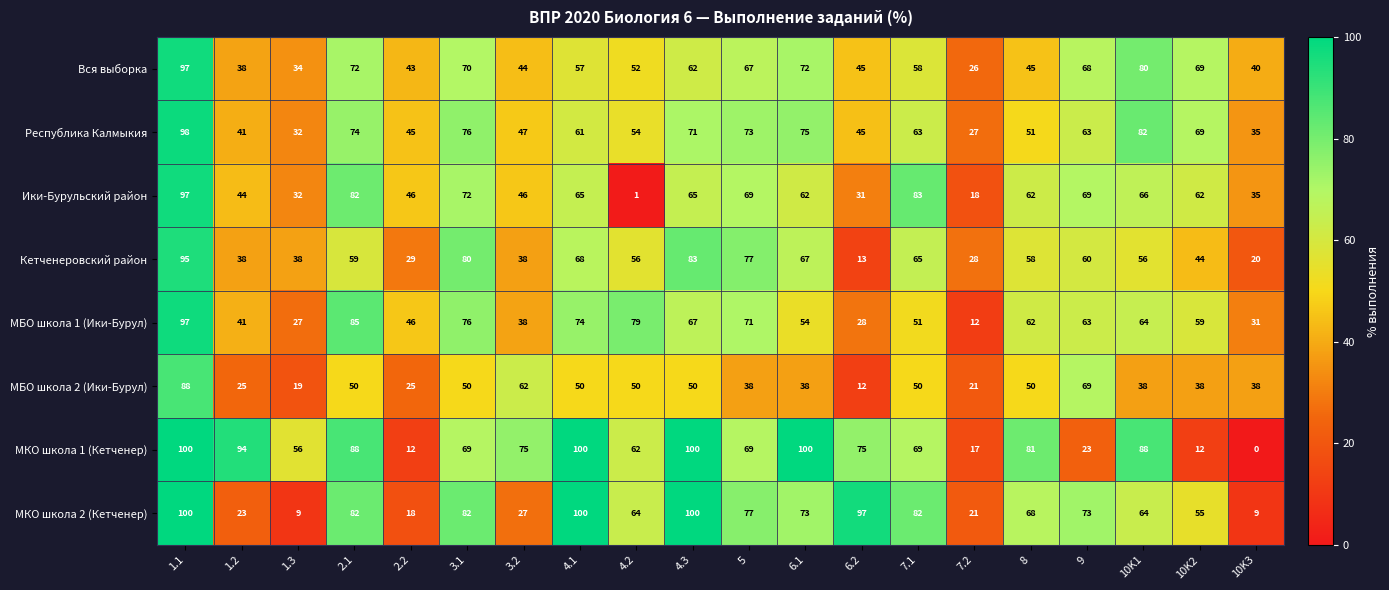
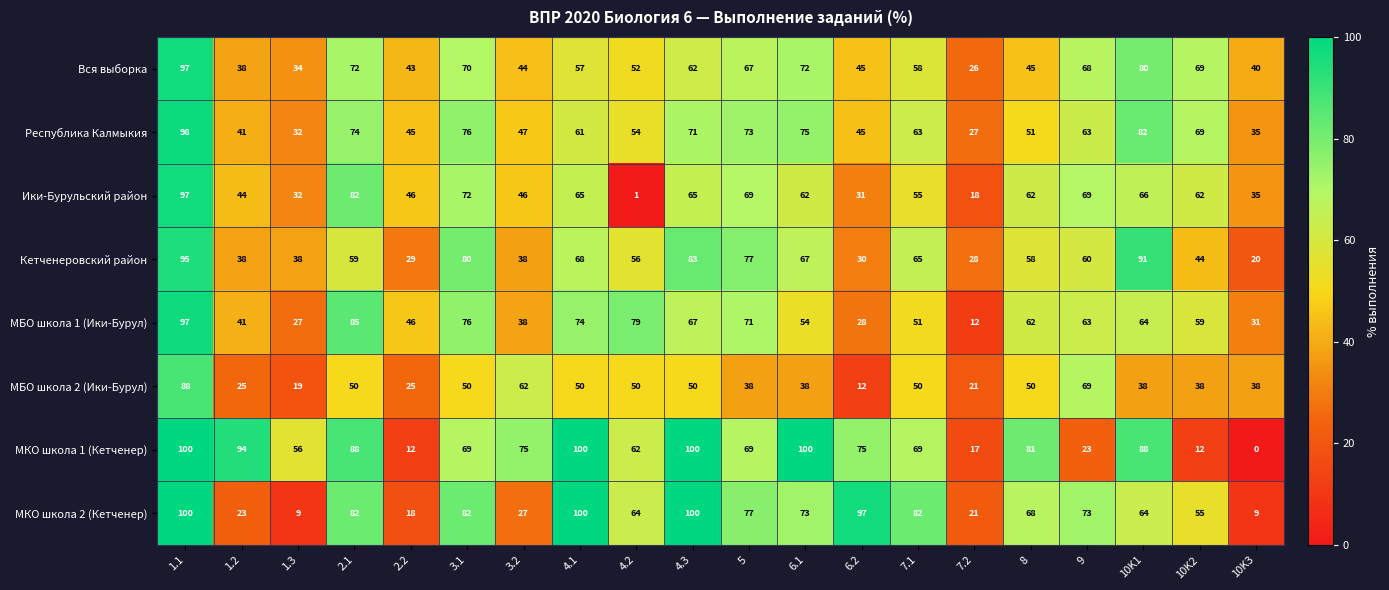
  {
    "Вся выборка": {
      "1.1": 97,
      "1.2": 38,
      "1.3": 34,
      "2.1": 72,
      "2.2": 43,
      "3.1": 70,
      "3.2": 44,
      "4.1": 57,
      "4.2": 52,
      "4.3": 62,
      "5": 67,
      "6.1": 72,
      "6.2": 45,
      "7.1": 58,
      "7.2": 26,
      "8": 45,
      "9": 68,
      "10K1": 80,
      "10K2": 69,
      "10K3": 40
    },
    "Республика Калмыкия": {
      "1.1": 98,
      "1.2": 41,
      "1.3": 32,
      "2.1": 74,
      "2.2": 45,
      "3.1": 76,
      "3.2": 47,
      "4.1": 61,
      "4.2": 54,
      "4.3": 71,
      "5": 73,
      "6.1": 75,
      "6.2": 45,
      "7.1": 63,
      "7.2": 27,
      "8": 51,
      "9": 63,
      "10K1": 82,
      "10K2": 69,
      "10K3": 35
    },
    "Ики-Бурульский район": {
      "1.1": 97,
      "1.2": 44,
      "1.3": 32,
      "2.1": 82,
      "2.2": 46,
      "3.1": 72,
      "3.2": 46,
      "4.1": 65,
      "4.2": 1,
      "4.3": 65,
      "5": 69,
      "6.1": 62,
      "6.2": 31,
-     "7.1": 83,
+     "7.1": 55,
      "7.2": 18,
      "8": 62,
      "9": 69,
      "10K1": 66,
      "10K2": 62,
      "10K3": 35
    },
    "Кетченеровский район": {
      "1.1": 95,
      "1.2": 38,
      "1.3": 38,
      "2.1": 59,
      "2.2": 29,
      "3.1": 80,
      "3.2": 38,
      "4.1": 68,
      "4.2": 56,
      "4.3": 83,
      "5": 77,
      "6.1": 67,
-     "6.2": 13,
+     "6.2": 30,
      "7.1": 65,
      "7.2": 28,
      "8": 58,
      "9": 60,
-     "10K1": 56,
+     "10K1": 91,
      "10K2": 44,
      "10K3": 20
    },
    "МБО школа 1 (Ики-Бурул)": {
      "1.1": 97,
      "1.2": 41,
      "1.3": 27,
      "2.1": 85,
      "2.2": 46,
      "3.1": 76,
      "3.2": 38,
      "4.1": 74,
      "4.2": 79,
      "4.3": 67,
      "5": 71,
      "6.1": 54,
      "6.2": 28,
      "7.1": 51,
      "7.2": 12,
      "8": 62,
      "9": 63,
      "10K1": 64,
      "10K2": 59,
      "10K3": 31
    },
    "МБО школа 2 (Ики-Бурул)": {
      "1.1": 88,
      "1.2": 25,
      "1.3": 19,
      "2.1": 50,
      "2.2": 25,
      "3.1": 50,
      "3.2": 62,
      "4.1": 50,
      "4.2": 50,
      "4.3": 50,
      "5": 38,
      "6.1": 38,
      "6.2": 12,
      "7.1": 50,
      "7.2": 21,
      "8": 50,
      "9": 69,
      "10K1": 38,
      "10K2": 38,
      "10K3": 38
    },
    "МКО школа 1 (Кетченер)": {
      "1.1": 100,
      "1.2": 94,
      "1.3": 56,
      "2.1": 88,
      "2.2": 12,
      "3.1": 69,
      "3.2": 75,
      "4.1": 100,
      "4.2": 62,
      "4.3": 100,
      "5": 69,
      "6.1": 100,
      "6.2": 75,
      "7.1": 69,
      "7.2": 17,
      "8": 81,
      "9": 23,
      "10K1": 88,
      "10K2": 12,
      "10K3": 0
    },
    "МКО школа 2 (Кетченер)": {
      "1.1": 100,
      "1.2": 23,
      "1.3": 9,
      "2.1": 82,
      "2.2": 18,
      "3.1": 82,
      "3.2": 27,
      "4.1": 100,
      "4.2": 64,
      "4.3": 100,
      "5": 77,
      "6.1": 73,
      "6.2": 97,
      "7.1": 82,
      "7.2": 21,
      "8": 68,
      "9": 73,
      "10K1": 64,
      "10K2": 55,
      "10K3": 9
    }
  }
